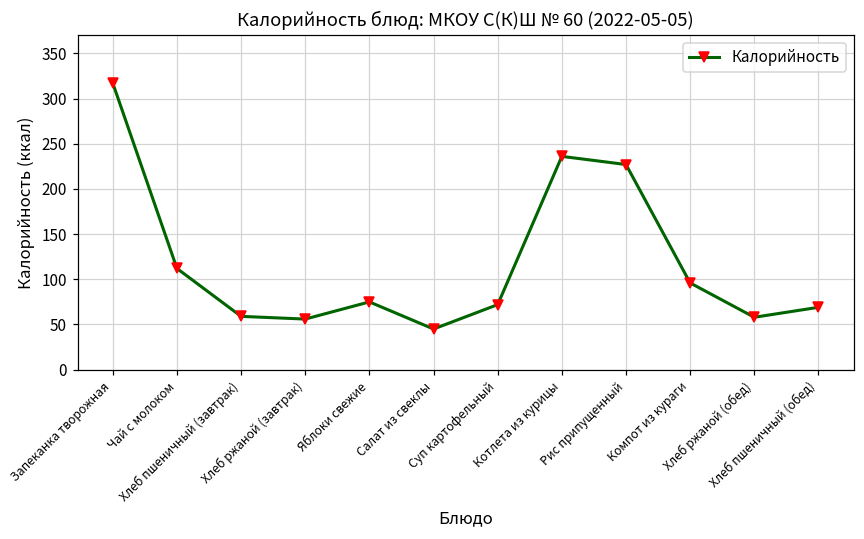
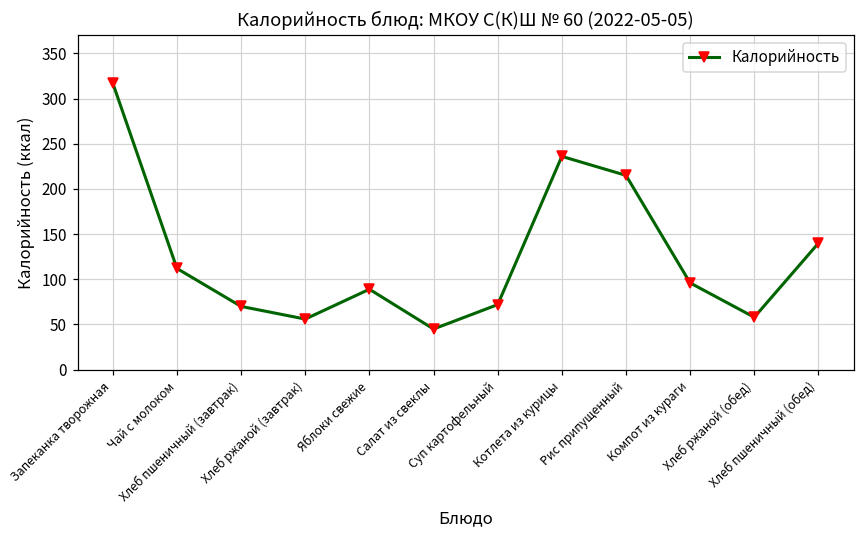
  {
    "Запеканка творожная": 320,
    "Чай с молоком": 110,
-   "Хлеб пшеничный (завтрак)": 60,
+   "Хлеб пшеничный (завтрак)": 70,
    "Хлеб ржаной (завтрак)": 60,
-   "Яблоки свежие": 80,
+   "Яблоки свежие": 90,
    "Салат из свеклы": 50,
    "Суп картофельный": 70,
    "Котлета из курицы": 240,
-   "Рис припущенный": 230,
+   "Рис припущенный": 220,
    "Компот из кураги": 100,
    "Хлеб ржаной (обед)": 60,
-   "Хлеб пшеничный (обед)": 70
+   "Хлеб пшеничный (обед)": 140
  }
